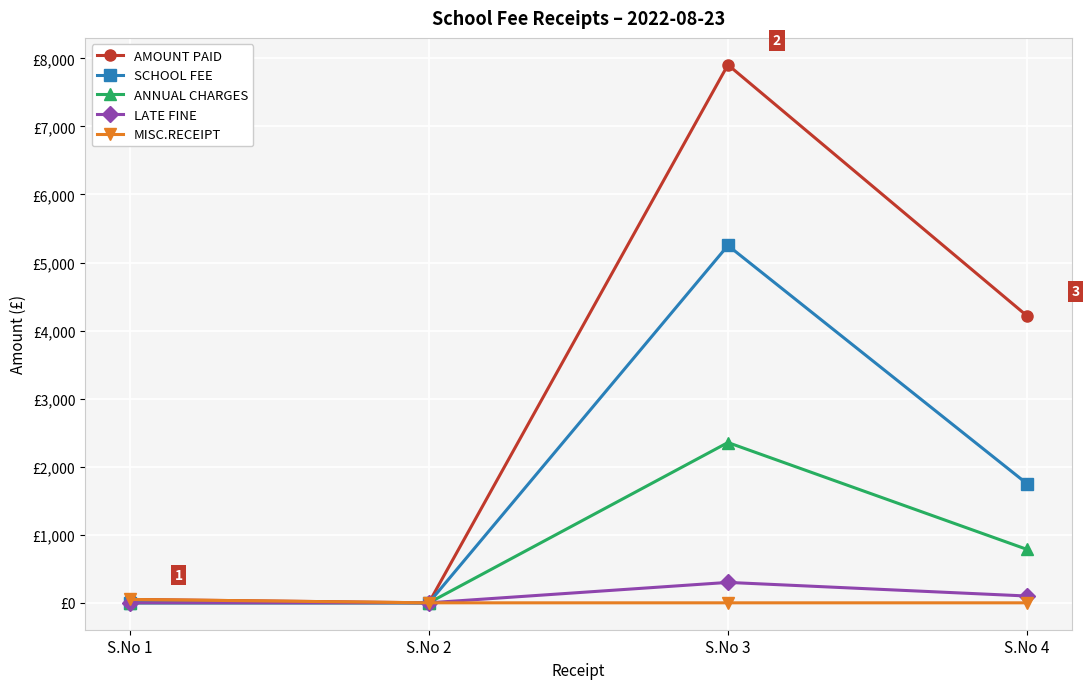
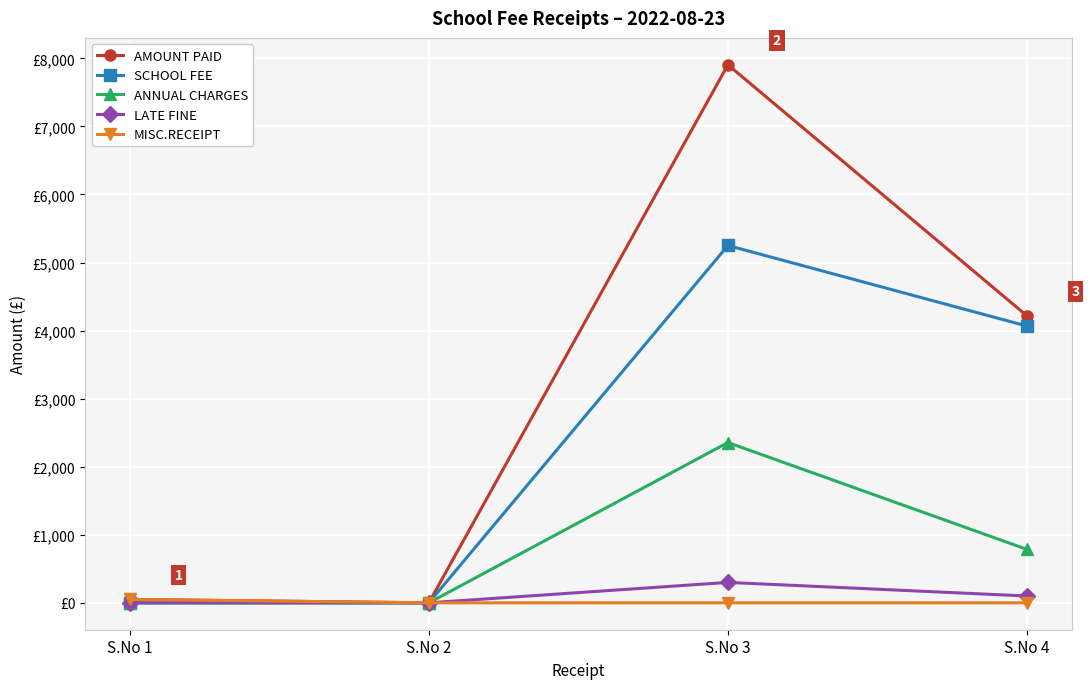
  {
    "AMOUNT PAID": {
      "S.No 3": "£7,900",
      "S.No 4": "£4,200"
    },
    "SCHOOL FEE": {
      "S.No 3": "£5,300",
-     "S.No 4": "£1,800"
+     "S.No 4": "£4,100"
    },
    "ANNUAL CHARGES": {
      "S.No 3": "£2,400",
      "S.No 4": "£800"
    },
    "LATE FINE": {
      "S.No 3": "£300",
      "S.No 4": "£100"
    },
    "MISC.RECEIPT": {
      "S.No 3": "£0",
      "S.No 4": "£0"
    }
  }
